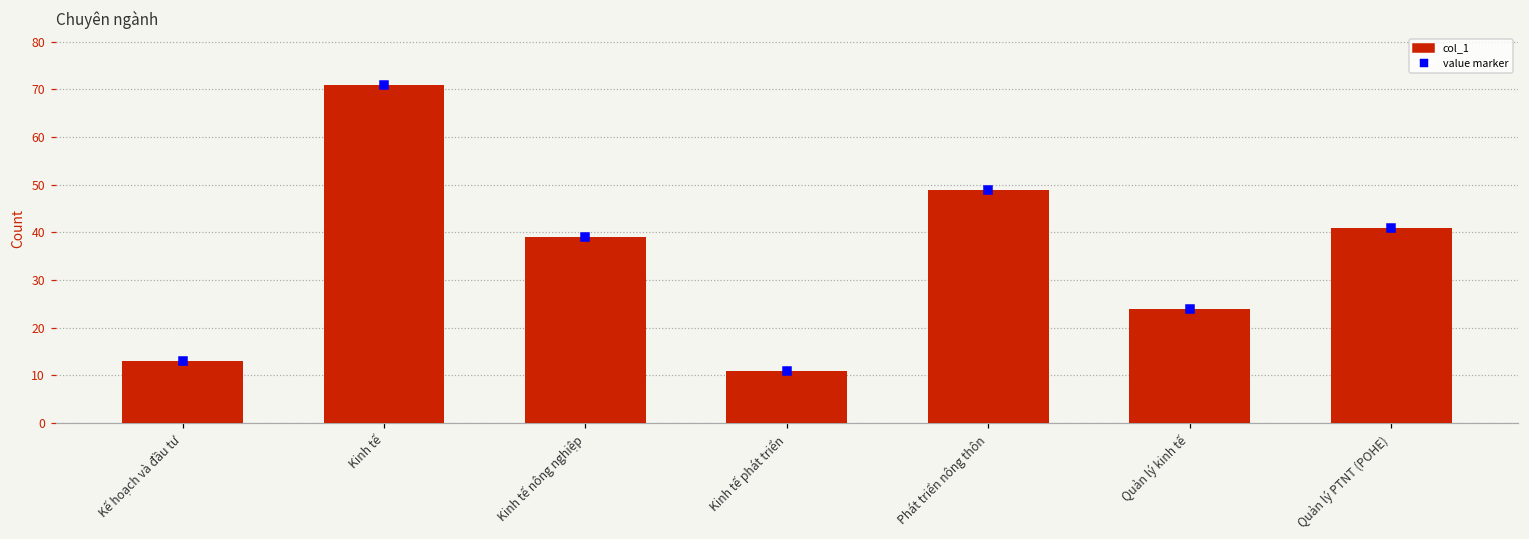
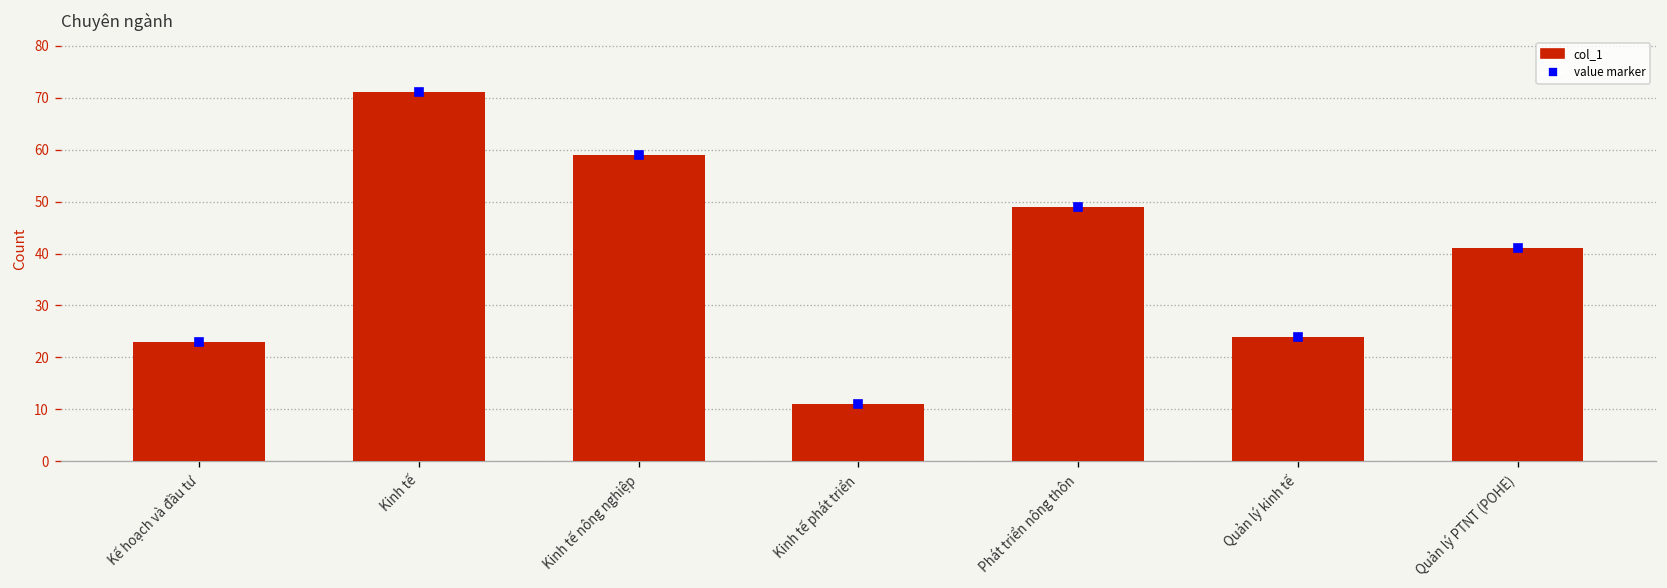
  {
    "col_1": {
-     "Kế hoạch và đầu tư": 13,
+     "Kế hoạch và đầu tư": 23,
      "Kinh tế": 71,
-     "Kinh tế nông nghiệp": 39,
+     "Kinh tế nông nghiệp": 59,
      "Kinh tế phát triển": 11,
      "Phát triển nông thôn": 49,
      "Quản lý kinh tế": 24,
      "Quản lý PTNT (POHE)": 41
    }
  }
